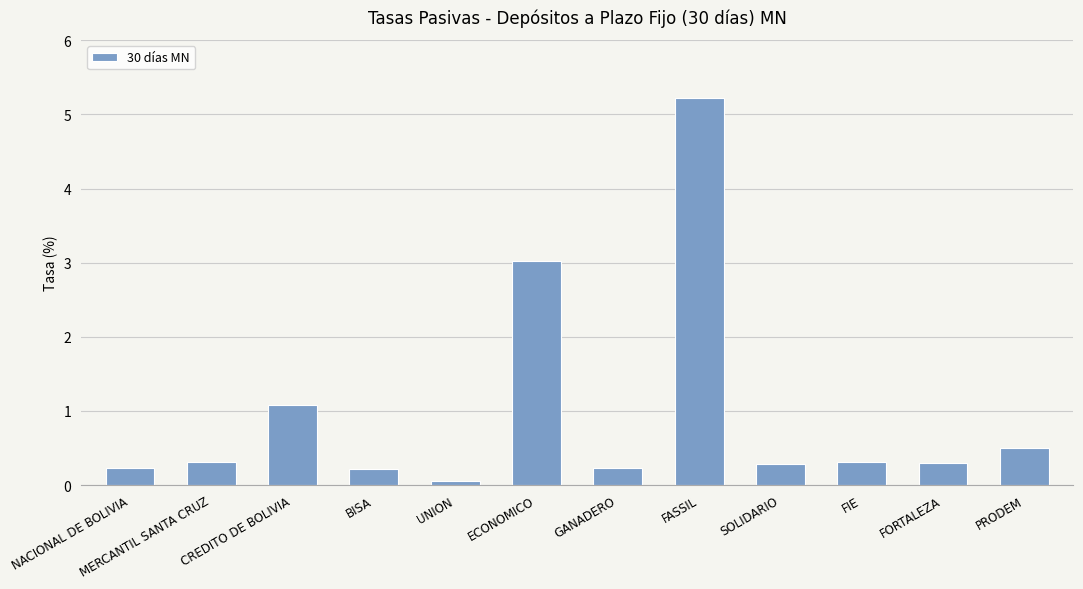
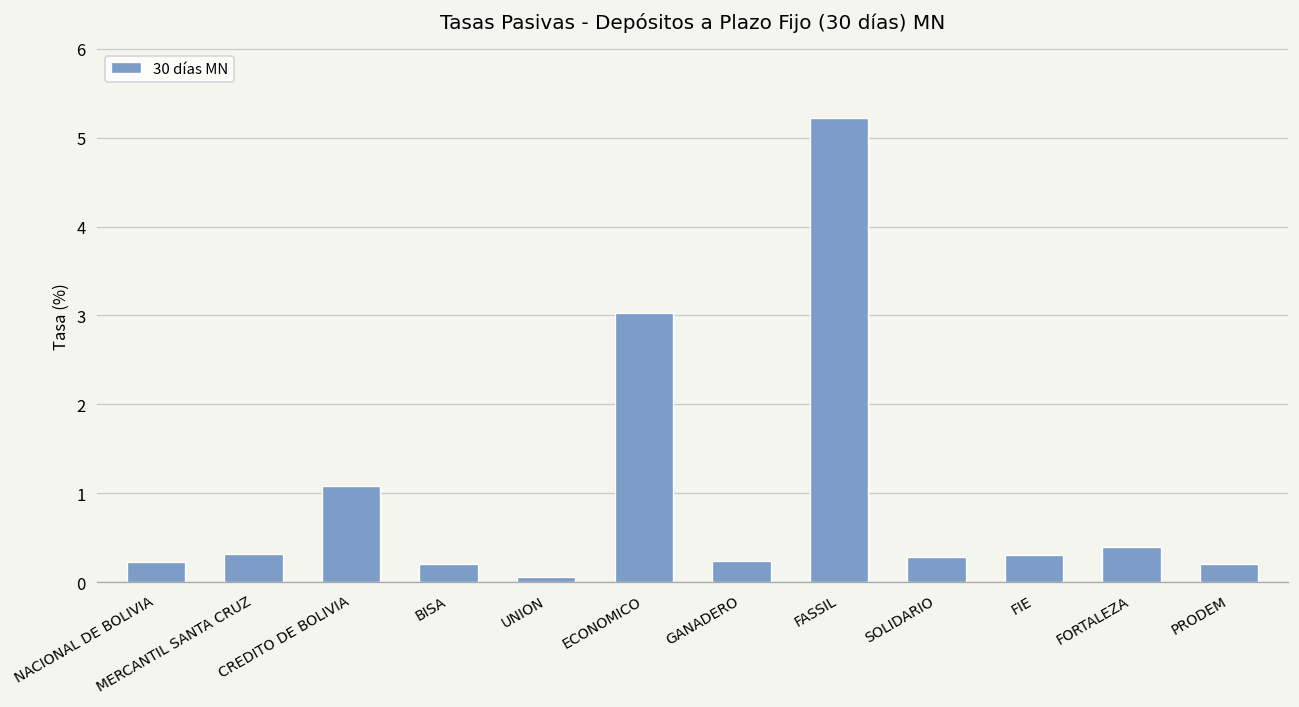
  {
    "NACIONAL DE BOLIVIA": 0.2,
    "MERCANTIL SANTA CRUZ": 0.3,
    "CREDITO DE BOLIVIA": 1.1,
    "BISA": 0.2,
    "UNION": 0.1,
    "ECONOMICO": 3.0,
    "GANADERO": 0.2,
    "FASSIL": 5.2,
    "SOLIDARIO": 0.3,
    "FIE": 0.3,
-   "FORTALEZA": 0.3,
-   "PRODEM": 0.5
+   "FORTALEZA": 0.4,
+   "PRODEM": 0.2
  }
